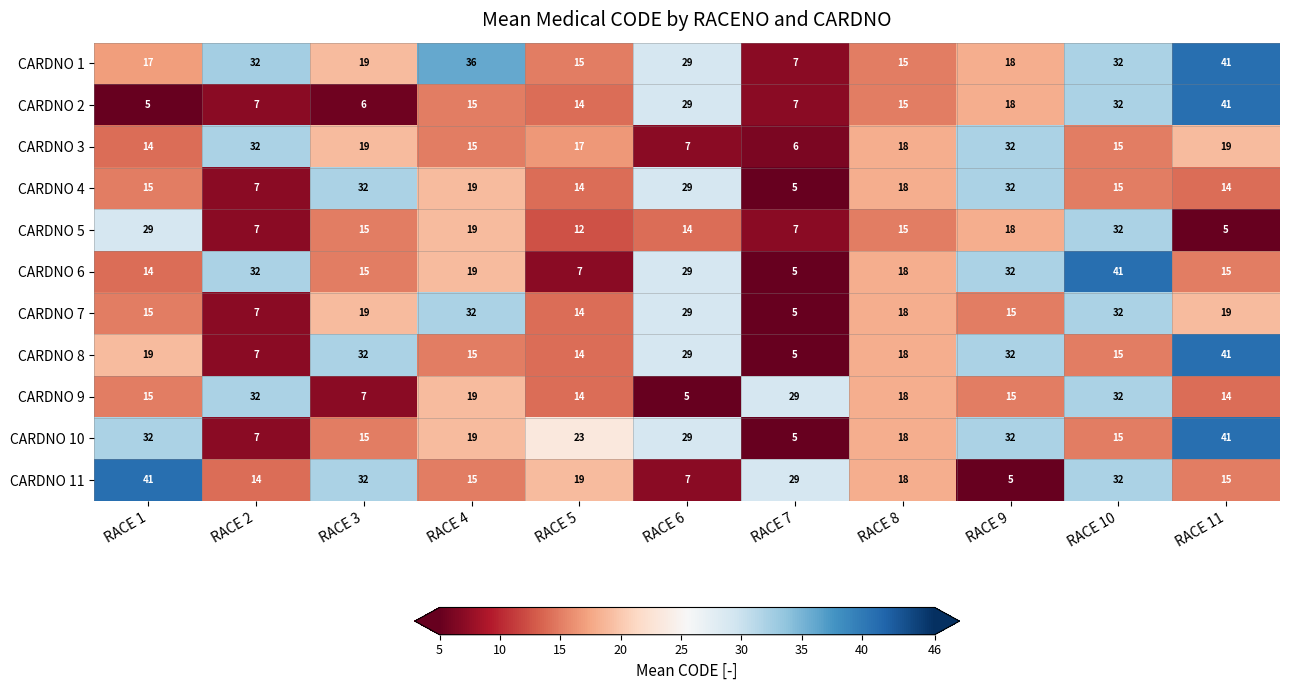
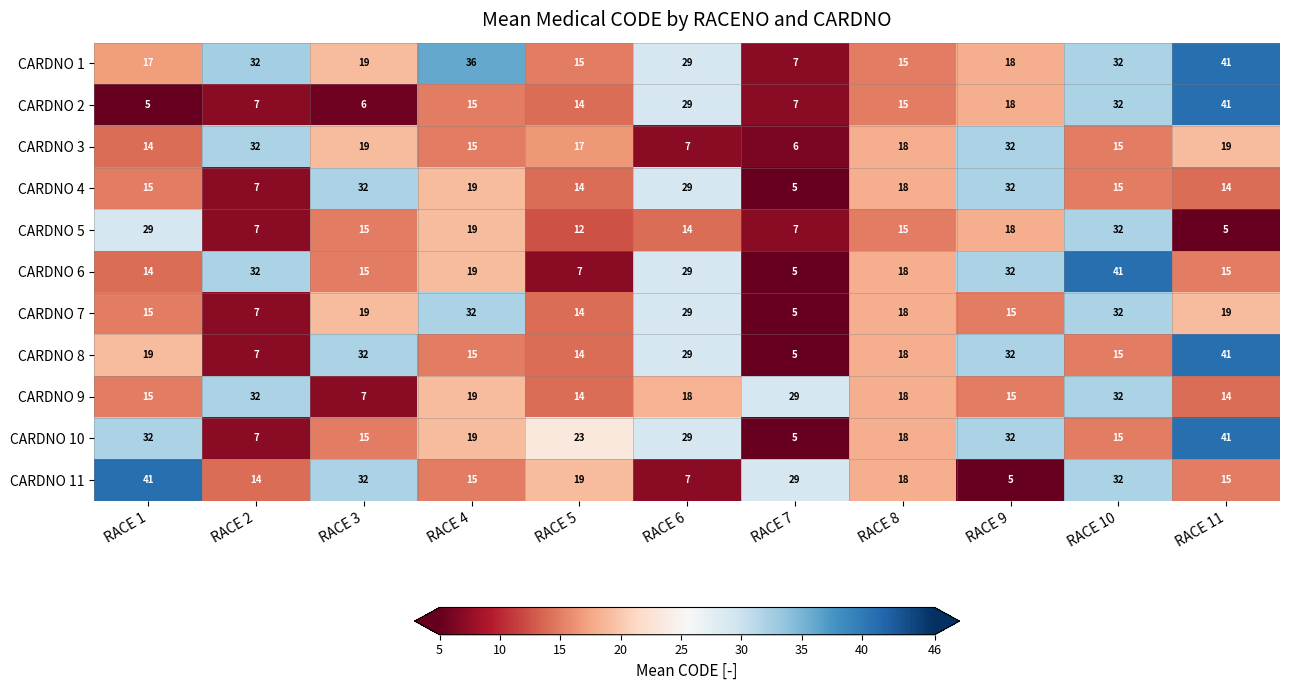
  {
    "CARDNO 1": {
      "RACE 1": 17,
      "RACE 2": 32,
      "RACE 3": 19,
      "RACE 4": 36,
      "RACE 5": 15,
      "RACE 6": 29,
      "RACE 7": 7,
      "RACE 8": 15,
      "RACE 9": 18,
      "RACE 10": 32,
      "RACE 11": 41
    },
    "CARDNO 2": {
      "RACE 1": 5,
      "RACE 2": 7,
      "RACE 3": 6,
      "RACE 4": 15,
      "RACE 5": 14,
      "RACE 6": 29,
      "RACE 7": 7,
      "RACE 8": 15,
      "RACE 9": 18,
      "RACE 10": 32,
      "RACE 11": 41
    },
    "CARDNO 3": {
      "RACE 1": 14,
      "RACE 2": 32,
      "RACE 3": 19,
      "RACE 4": 15,
      "RACE 5": 17,
      "RACE 6": 7,
      "RACE 7": 6,
      "RACE 8": 18,
      "RACE 9": 32,
      "RACE 10": 15,
      "RACE 11": 19
    },
    "CARDNO 4": {
      "RACE 1": 15,
      "RACE 2": 7,
      "RACE 3": 32,
      "RACE 4": 19,
      "RACE 5": 14,
      "RACE 6": 29,
      "RACE 7": 5,
      "RACE 8": 18,
      "RACE 9": 32,
      "RACE 10": 15,
      "RACE 11": 14
    },
    "CARDNO 5": {
      "RACE 1": 29,
      "RACE 2": 7,
      "RACE 3": 15,
      "RACE 4": 19,
      "RACE 5": 12,
      "RACE 6": 14,
      "RACE 7": 7,
      "RACE 8": 15,
      "RACE 9": 18,
      "RACE 10": 32,
      "RACE 11": 5
    },
    "CARDNO 6": {
      "RACE 1": 14,
      "RACE 2": 32,
      "RACE 3": 15,
      "RACE 4": 19,
      "RACE 5": 7,
      "RACE 6": 29,
      "RACE 7": 5,
      "RACE 8": 18,
      "RACE 9": 32,
      "RACE 10": 41,
      "RACE 11": 15
    },
    "CARDNO 7": {
      "RACE 1": 15,
      "RACE 2": 7,
      "RACE 3": 19,
      "RACE 4": 32,
      "RACE 5": 14,
      "RACE 6": 29,
      "RACE 7": 5,
      "RACE 8": 18,
      "RACE 9": 15,
      "RACE 10": 32,
      "RACE 11": 19
    },
    "CARDNO 8": {
      "RACE 1": 19,
      "RACE 2": 7,
      "RACE 3": 32,
      "RACE 4": 15,
      "RACE 5": 14,
      "RACE 6": 29,
      "RACE 7": 5,
      "RACE 8": 18,
      "RACE 9": 32,
      "RACE 10": 15,
      "RACE 11": 41
    },
    "CARDNO 9": {
      "RACE 1": 15,
      "RACE 2": 32,
      "RACE 3": 7,
      "RACE 4": 19,
      "RACE 5": 14,
-     "RACE 6": 5,
+     "RACE 6": 18,
      "RACE 7": 29,
      "RACE 8": 18,
      "RACE 9": 15,
      "RACE 10": 32,
      "RACE 11": 14
    },
    "CARDNO 10": {
      "RACE 1": 32,
      "RACE 2": 7,
      "RACE 3": 15,
      "RACE 4": 19,
      "RACE 5": 23,
      "RACE 6": 29,
      "RACE 7": 5,
      "RACE 8": 18,
      "RACE 9": 32,
      "RACE 10": 15,
      "RACE 11": 41
    },
    "CARDNO 11": {
      "RACE 1": 41,
      "RACE 2": 14,
      "RACE 3": 32,
      "RACE 4": 15,
      "RACE 5": 19,
      "RACE 6": 7,
      "RACE 7": 29,
      "RACE 8": 18,
      "RACE 9": 5,
      "RACE 10": 32,
      "RACE 11": 15
    }
  }
